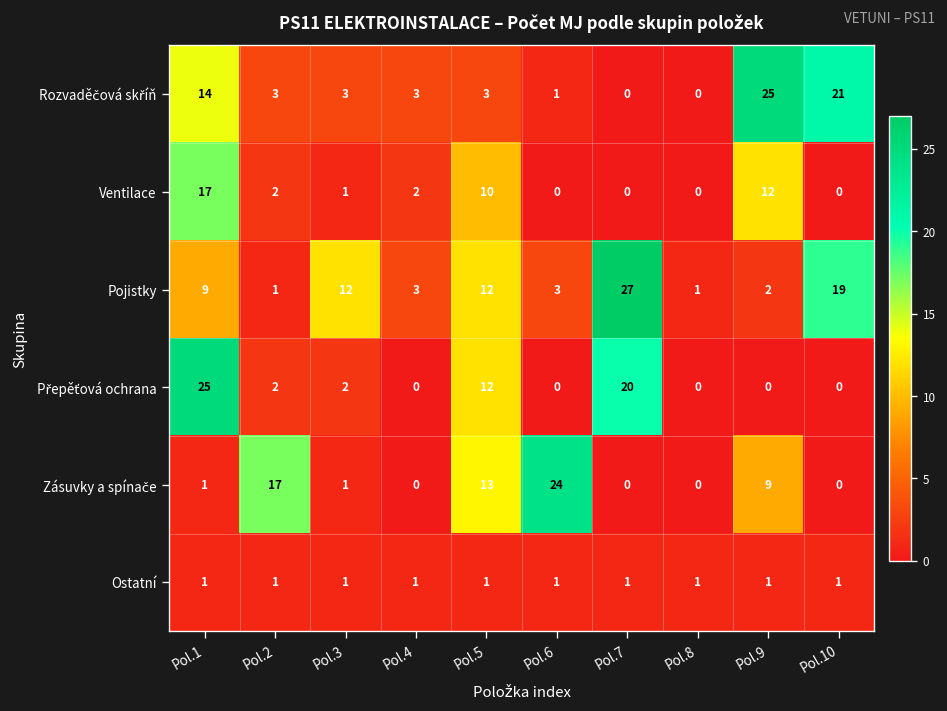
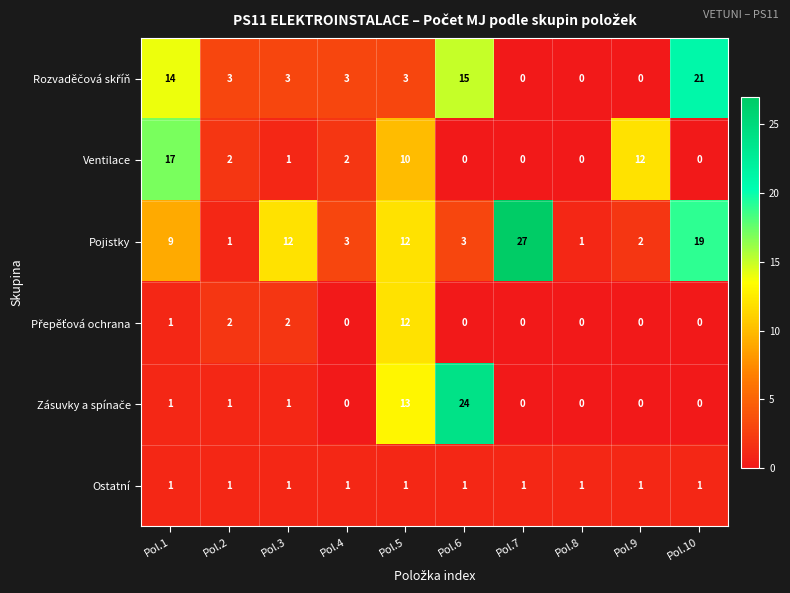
  {
    "Rozvaděčová skříň": {
      "Pol.1": 14,
      "Pol.2": 3,
      "Pol.3": 3,
      "Pol.4": 3,
      "Pol.5": 3,
-     "Pol.6": 1,
+     "Pol.6": 15,
      "Pol.7": 0,
      "Pol.8": 0,
-     "Pol.9": 25,
+     "Pol.9": 0,
      "Pol.10": 21
    },
    "Ventilace": {
      "Pol.1": 17,
      "Pol.2": 2,
      "Pol.3": 1,
      "Pol.4": 2,
      "Pol.5": 10,
      "Pol.6": 0,
      "Pol.7": 0,
      "Pol.8": 0,
      "Pol.9": 12,
      "Pol.10": 0
    },
    "Pojistky": {
      "Pol.1": 9,
      "Pol.2": 1,
      "Pol.3": 12,
      "Pol.4": 3,
      "Pol.5": 12,
      "Pol.6": 3,
      "Pol.7": 27,
      "Pol.8": 1,
      "Pol.9": 2,
      "Pol.10": 19
    },
    "Přepěťová ochrana": {
-     "Pol.1": 25,
+     "Pol.1": 1,
      "Pol.2": 2,
      "Pol.3": 2,
      "Pol.4": 0,
      "Pol.5": 12,
      "Pol.6": 0,
-     "Pol.7": 20,
+     "Pol.7": 0,
      "Pol.8": 0,
      "Pol.9": 0,
      "Pol.10": 0
    },
    "Zásuvky a spínače": {
      "Pol.1": 1,
-     "Pol.2": 17,
+     "Pol.2": 1,
      "Pol.3": 1,
      "Pol.4": 0,
      "Pol.5": 13,
      "Pol.6": 24,
      "Pol.7": 0,
      "Pol.8": 0,
-     "Pol.9": 9,
+     "Pol.9": 0,
      "Pol.10": 0
    },
    "Ostatní": {
      "Pol.1": 1,
      "Pol.2": 1,
      "Pol.3": 1,
      "Pol.4": 1,
      "Pol.5": 1,
      "Pol.6": 1,
      "Pol.7": 1,
      "Pol.8": 1,
      "Pol.9": 1,
      "Pol.10": 1
    }
  }
